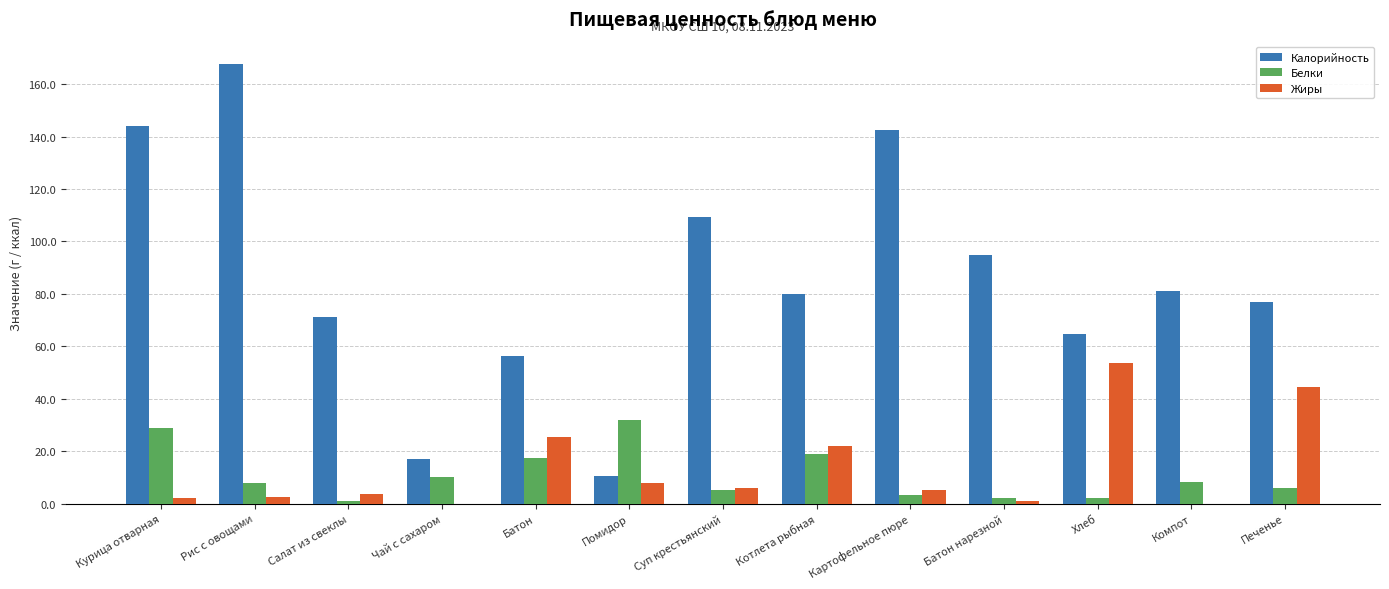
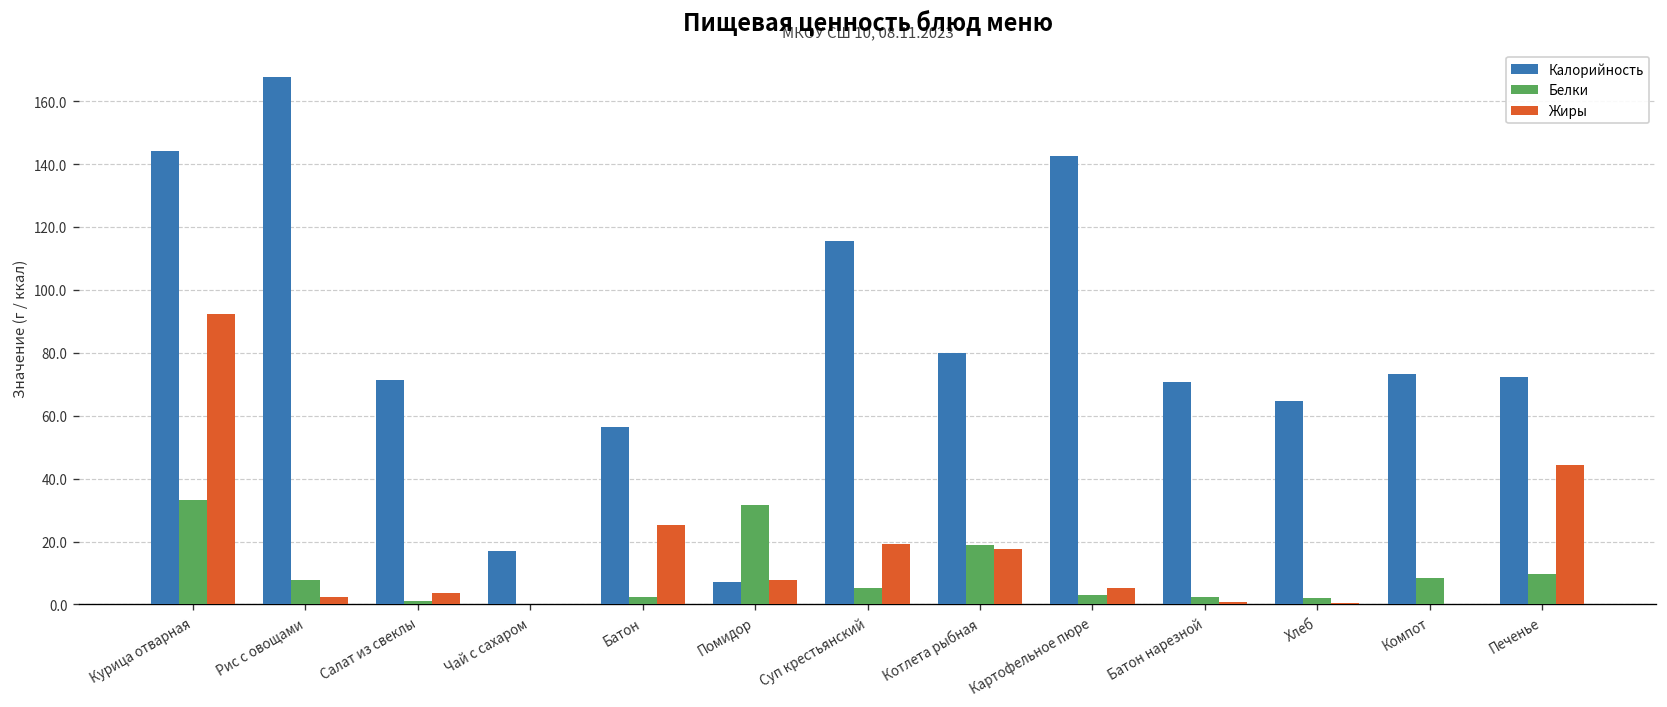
  {
    "Калорийность": {
      "Курица отварная": 144,
      "Рис с овощами": 168,
      "Салат из свеклы": 71,
      "Чай с сахаром": 17,
      "Батон": 56,
-     "Помидор": 11,
-     "Суп крестьянский": 109,
+     "Помидор": 7,
+     "Суп крестьянский": 116,
      "Котлета рыбная": 80,
      "Картофельное пюре": 143,
-     "Батон нарезной": 95,
+     "Батон нарезной": 71,
      "Хлеб": 65,
-     "Компот": 81,
-     "Печенье": 77
+     "Компот": 73,
+     "Печенье": 72
    },
    "Белки": {
-     "Курица отварная": 29,
+     "Курица отварная": 33,
      "Рис с овощами": 8,
      "Салат из свеклы": 1,
-     "Чай с сахаром": 10,
-     "Батон": 17,
+     "Чай с сахаром": 0,
+     "Батон": 2,
      "Помидор": 32,
      "Суп крестьянский": 5,
      "Котлета рыбная": 19,
      "Картофельное пюре": 3,
      "Батон нарезной": 2,
      "Хлеб": 2,
      "Компот": 8,
-     "Печенье": 6
+     "Печенье": 10
    },
    "Жиры": {
-     "Курица отварная": 2,
+     "Курица отварная": 92,
      "Рис с овощами": 3,
      "Салат из свеклы": 4,
      "Чай с сахаром": 0,
      "Батон": 25,
      "Помидор": 8,
-     "Суп крестьянский": 6,
-     "Котлета рыбная": 22,
+     "Суп крестьянский": 19,
+     "Котлета рыбная": 18,
      "Картофельное пюре": 5,
-     "Хлеб": 54,
+     "Хлеб": 0,
      "Компот": 0,
      "Печенье": 44
    }
  }
